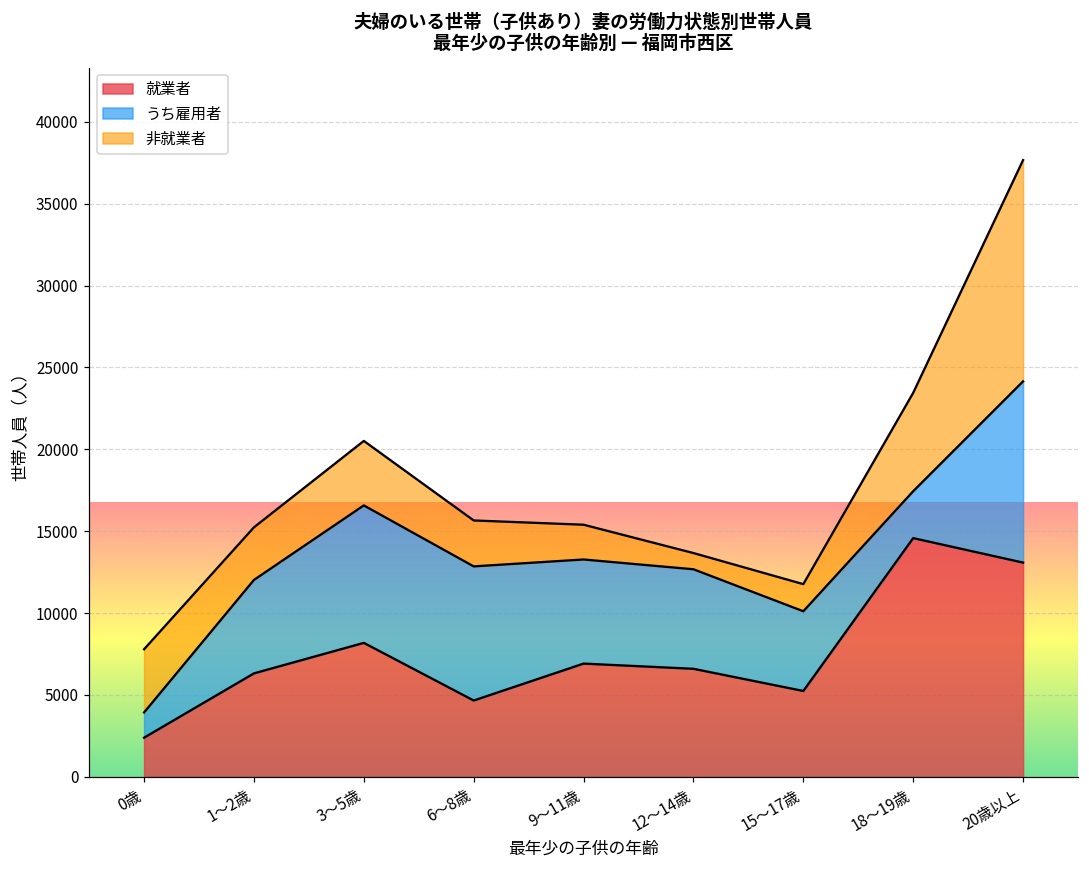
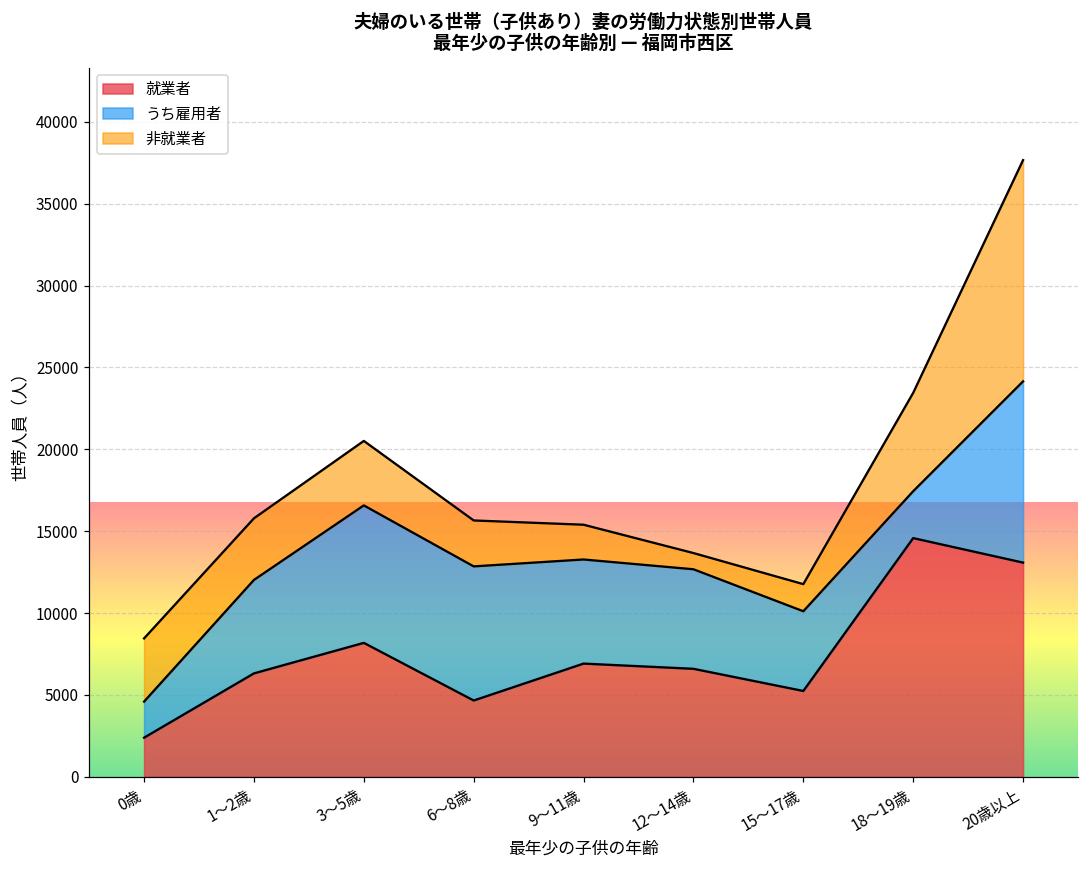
  {
    "就業者": {
      "0歳": 2400,
      "1～2歳": 6300,
      "3～5歳": 8200,
      "6～8歳": 4700,
      "9～11歳": 6900,
      "12～14歳": 6600,
      "15～17歳": 5200,
      "18～19歳": 14600,
      "20歳以上": 13100
    },
    "うち雇用者": {
-     "0歳": 1500,
+     "0歳": 2200,
      "1～2歳": 5700,
      "3～5歳": 8400,
      "6～8歳": 8200,
      "9～11歳": 6400,
      "12～14歳": 6100,
      "15～17歳": 4900,
      "18～19歳": 2900,
      "20歳以上": 11100
    },
    "非就業者": {
      "0歳": 3900,
-     "1～2歳": 3200,
+     "1～2歳": 3800,
      "3～5歳": 3900,
      "6～8歳": 2800,
      "9～11歳": 2100,
      "12～14歳": 1000,
      "15～17歳": 1700,
      "18～19歳": 6000,
      "20歳以上": 13500
    }
  }
